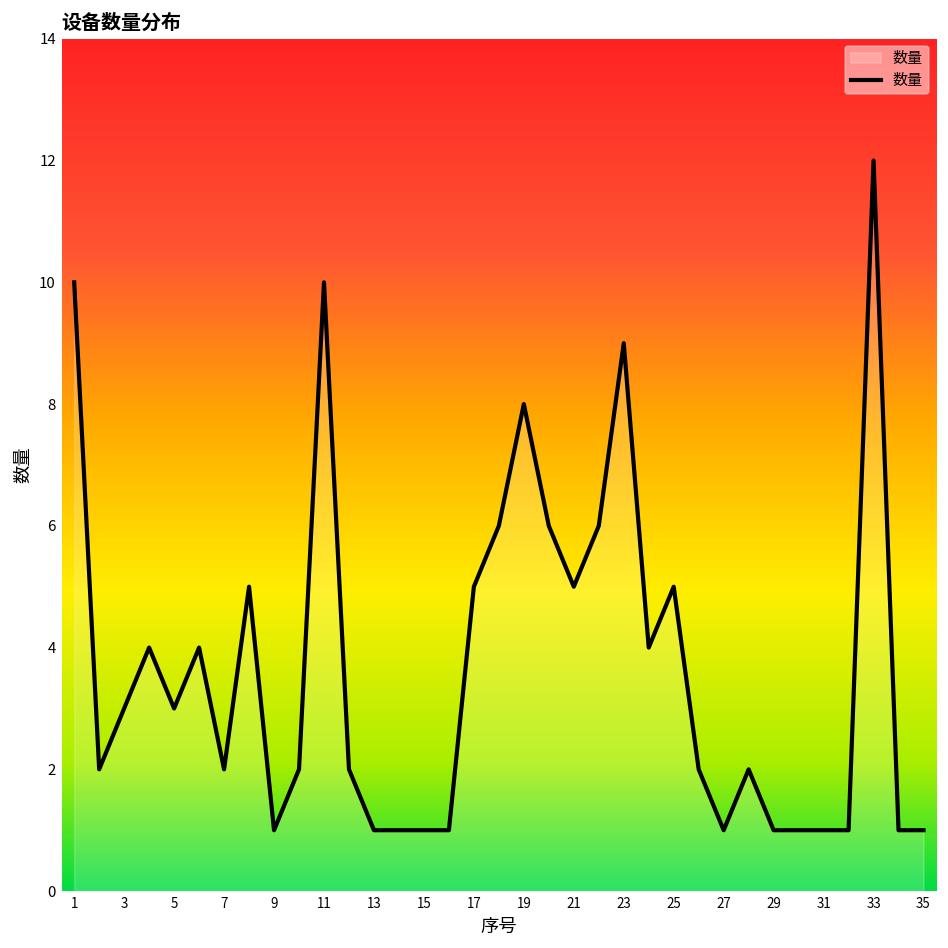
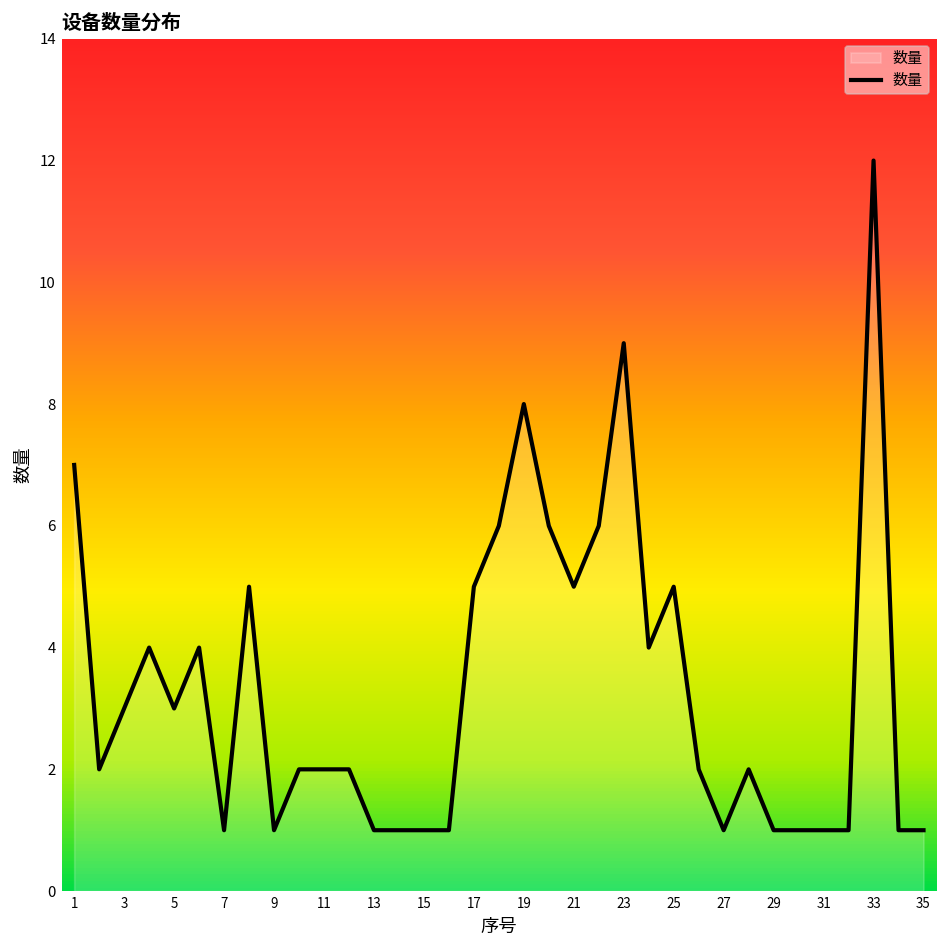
  {
-   "1": 10,
+   "1": 7,
    "3": 3,
    "5": 3,
-   "7": 2,
+   "7": 1,
    "9": 1,
-   "11": 10,
+   "11": 2,
    "13": 1,
    "15": 1,
    "17": 5,
    "19": 8,
    "21": 5,
    "23": 9,
    "25": 5,
    "27": 1,
    "29": 1,
    "31": 1,
    "33": 12,
    "35": 1
  }
